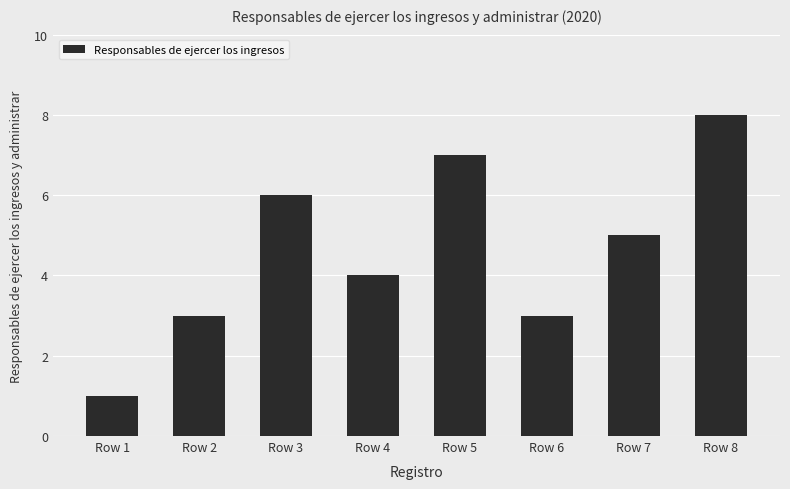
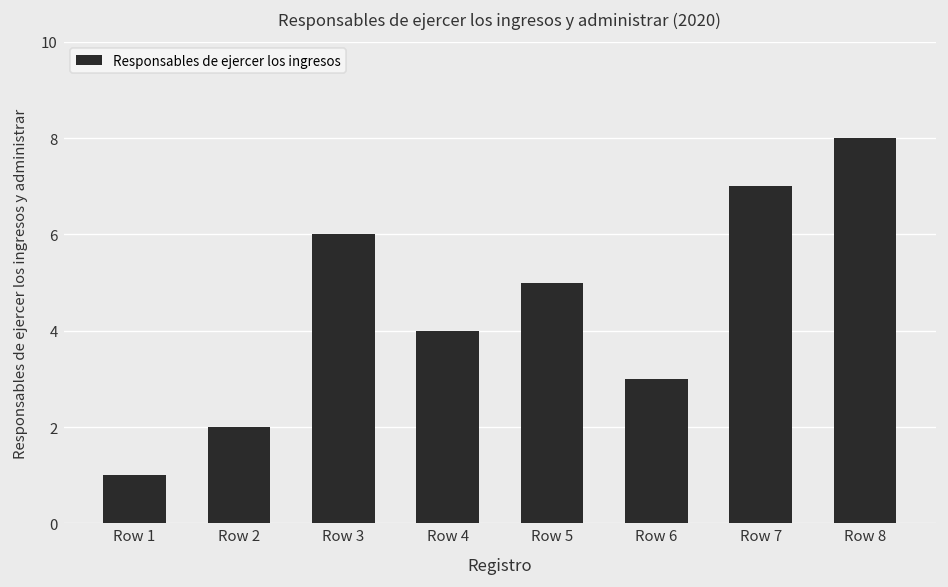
  {
    "Row 1": 1,
-   "Row 2": 3,
+   "Row 2": 2,
    "Row 3": 6,
    "Row 4": 4,
-   "Row 5": 7,
+   "Row 5": 5,
    "Row 6": 3,
-   "Row 7": 5,
+   "Row 7": 7,
    "Row 8": 8
  }
